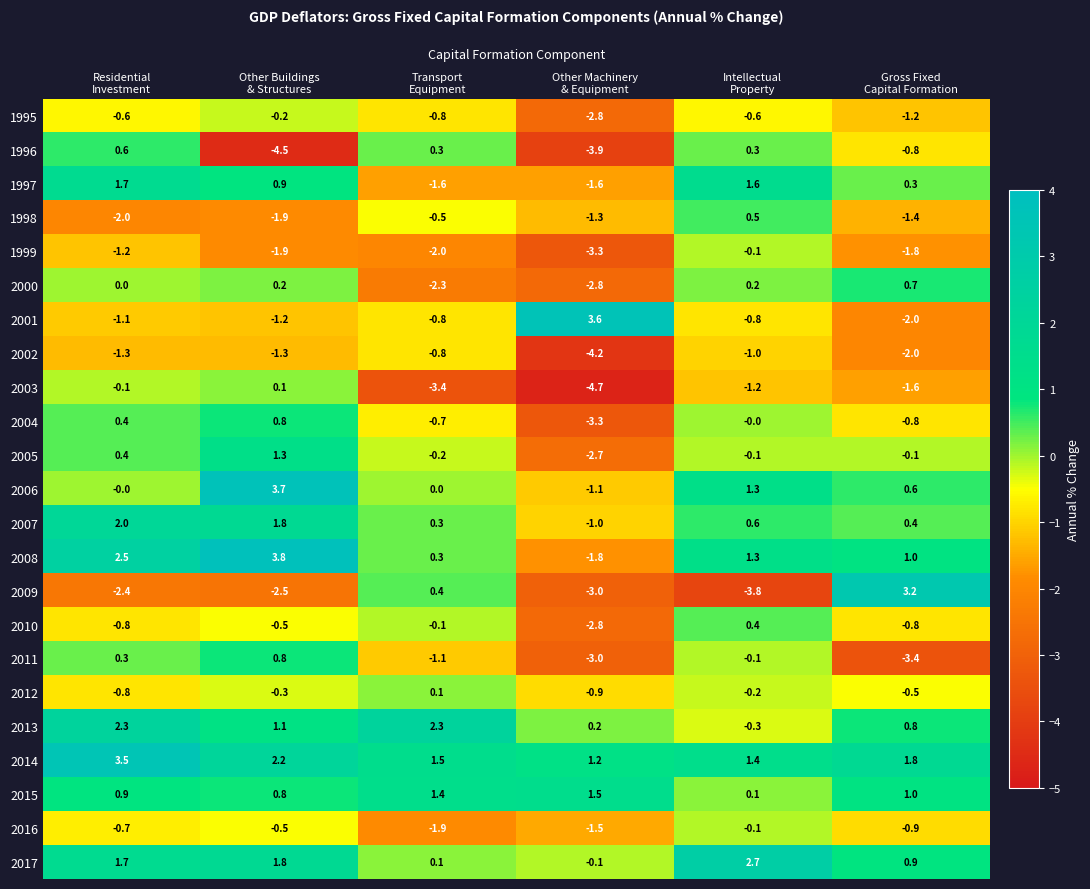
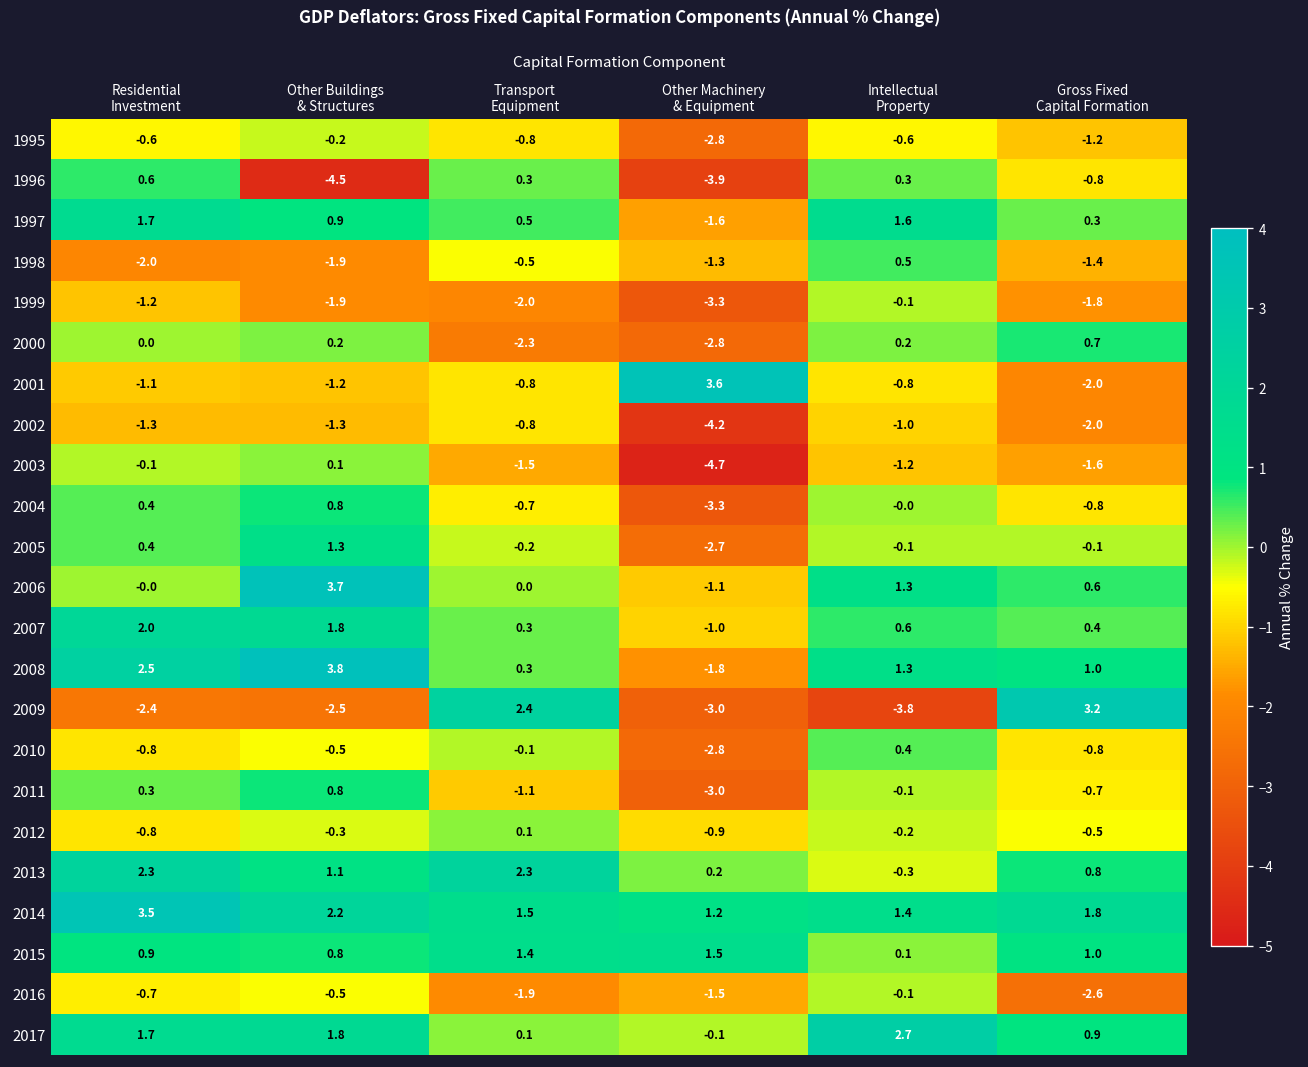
  {
    "1995": {
      "Residential Investment": -0.6,
      "Other Buildings & Structures": -0.2,
      "Transport Equipment": -0.8,
      "Other Machinery & Equipment": -2.8,
      "Intellectual Property": -0.6,
      "Gross Fixed Capital Formation": -1.2
    },
    "1996": {
      "Residential Investment": 0.6,
      "Other Buildings & Structures": -4.5,
      "Transport Equipment": 0.3,
      "Other Machinery & Equipment": -3.9,
      "Intellectual Property": 0.3,
      "Gross Fixed Capital Formation": -0.8
    },
    "1997": {
      "Residential Investment": 1.7,
      "Other Buildings & Structures": 0.9,
-     "Transport Equipment": -1.6,
+     "Transport Equipment": 0.5,
      "Other Machinery & Equipment": -1.6,
      "Intellectual Property": 1.6,
      "Gross Fixed Capital Formation": 0.3
    },
    "1998": {
      "Residential Investment": -2.0,
      "Other Buildings & Structures": -1.9,
      "Transport Equipment": -0.5,
      "Other Machinery & Equipment": -1.3,
      "Intellectual Property": 0.5,
      "Gross Fixed Capital Formation": -1.4
    },
    "1999": {
      "Residential Investment": -1.2,
      "Other Buildings & Structures": -1.9,
      "Transport Equipment": -2.0,
      "Other Machinery & Equipment": -3.3,
      "Intellectual Property": -0.1,
      "Gross Fixed Capital Formation": -1.8
    },
    "2000": {
      "Residential Investment": 0.0,
      "Other Buildings & Structures": 0.2,
      "Transport Equipment": -2.3,
      "Other Machinery & Equipment": -2.8,
      "Intellectual Property": 0.2,
      "Gross Fixed Capital Formation": 0.7
    },
    "2001": {
      "Residential Investment": -1.1,
      "Other Buildings & Structures": -1.2,
      "Transport Equipment": -0.8,
      "Other Machinery & Equipment": 3.6,
      "Intellectual Property": -0.8,
      "Gross Fixed Capital Formation": -2.0
    },
    "2002": {
      "Residential Investment": -1.3,
      "Other Buildings & Structures": -1.3,
      "Transport Equipment": -0.8,
      "Other Machinery & Equipment": -4.2,
      "Intellectual Property": -1.0,
      "Gross Fixed Capital Formation": -2.0
    },
    "2003": {
      "Residential Investment": -0.1,
      "Other Buildings & Structures": 0.1,
-     "Transport Equipment": -3.4,
+     "Transport Equipment": -1.5,
      "Other Machinery & Equipment": -4.7,
      "Intellectual Property": -1.2,
      "Gross Fixed Capital Formation": -1.6
    },
    "2004": {
      "Residential Investment": 0.4,
      "Other Buildings & Structures": 0.8,
      "Transport Equipment": -0.7,
      "Other Machinery & Equipment": -3.3,
      "Intellectual Property": -0.0,
      "Gross Fixed Capital Formation": -0.8
    },
    "2005": {
      "Residential Investment": 0.4,
      "Other Buildings & Structures": 1.3,
      "Transport Equipment": -0.2,
      "Other Machinery & Equipment": -2.7,
      "Intellectual Property": -0.1,
      "Gross Fixed Capital Formation": -0.1
    },
    "2006": {
      "Residential Investment": -0.0,
      "Other Buildings & Structures": 3.7,
      "Transport Equipment": 0.0,
      "Other Machinery & Equipment": -1.1,
      "Intellectual Property": 1.3,
      "Gross Fixed Capital Formation": 0.6
    },
    "2007": {
      "Residential Investment": 2.0,
      "Other Buildings & Structures": 1.8,
      "Transport Equipment": 0.3,
      "Other Machinery & Equipment": -1.0,
      "Intellectual Property": 0.6,
      "Gross Fixed Capital Formation": 0.4
    },
    "2008": {
      "Residential Investment": 2.5,
      "Other Buildings & Structures": 3.8,
      "Transport Equipment": 0.3,
      "Other Machinery & Equipment": -1.8,
      "Intellectual Property": 1.3,
      "Gross Fixed Capital Formation": 1.0
    },
    "2009": {
      "Residential Investment": -2.4,
      "Other Buildings & Structures": -2.5,
-     "Transport Equipment": 0.4,
+     "Transport Equipment": 2.4,
      "Other Machinery & Equipment": -3.0,
      "Intellectual Property": -3.8,
      "Gross Fixed Capital Formation": 3.2
    },
    "2010": {
      "Residential Investment": -0.8,
      "Other Buildings & Structures": -0.5,
      "Transport Equipment": -0.1,
      "Other Machinery & Equipment": -2.8,
      "Intellectual Property": 0.4,
      "Gross Fixed Capital Formation": -0.8
    },
    "2011": {
      "Residential Investment": 0.3,
      "Other Buildings & Structures": 0.8,
      "Transport Equipment": -1.1,
      "Other Machinery & Equipment": -3.0,
      "Intellectual Property": -0.1,
-     "Gross Fixed Capital Formation": -3.4
+     "Gross Fixed Capital Formation": -0.7
    },
    "2012": {
      "Residential Investment": -0.8,
      "Other Buildings & Structures": -0.3,
      "Transport Equipment": 0.1,
      "Other Machinery & Equipment": -0.9,
      "Intellectual Property": -0.2,
      "Gross Fixed Capital Formation": -0.5
    },
    "2013": {
      "Residential Investment": 2.3,
      "Other Buildings & Structures": 1.1,
      "Transport Equipment": 2.3,
      "Other Machinery & Equipment": 0.2,
      "Intellectual Property": -0.3,
      "Gross Fixed Capital Formation": 0.8
    },
    "2014": {
      "Residential Investment": 3.5,
      "Other Buildings & Structures": 2.2,
      "Transport Equipment": 1.5,
      "Other Machinery & Equipment": 1.2,
      "Intellectual Property": 1.4,
      "Gross Fixed Capital Formation": 1.8
    },
    "2015": {
      "Residential Investment": 0.9,
      "Other Buildings & Structures": 0.8,
      "Transport Equipment": 1.4,
      "Other Machinery & Equipment": 1.5,
      "Intellectual Property": 0.1,
      "Gross Fixed Capital Formation": 1.0
    },
    "2016": {
      "Residential Investment": -0.7,
      "Other Buildings & Structures": -0.5,
      "Transport Equipment": -1.9,
      "Other Machinery & Equipment": -1.5,
      "Intellectual Property": -0.1,
-     "Gross Fixed Capital Formation": -0.9
+     "Gross Fixed Capital Formation": -2.6
    },
    "2017": {
      "Residential Investment": 1.7,
      "Other Buildings & Structures": 1.8,
      "Transport Equipment": 0.1,
      "Other Machinery & Equipment": -0.1,
      "Intellectual Property": 2.7,
      "Gross Fixed Capital Formation": 0.9
    }
  }
